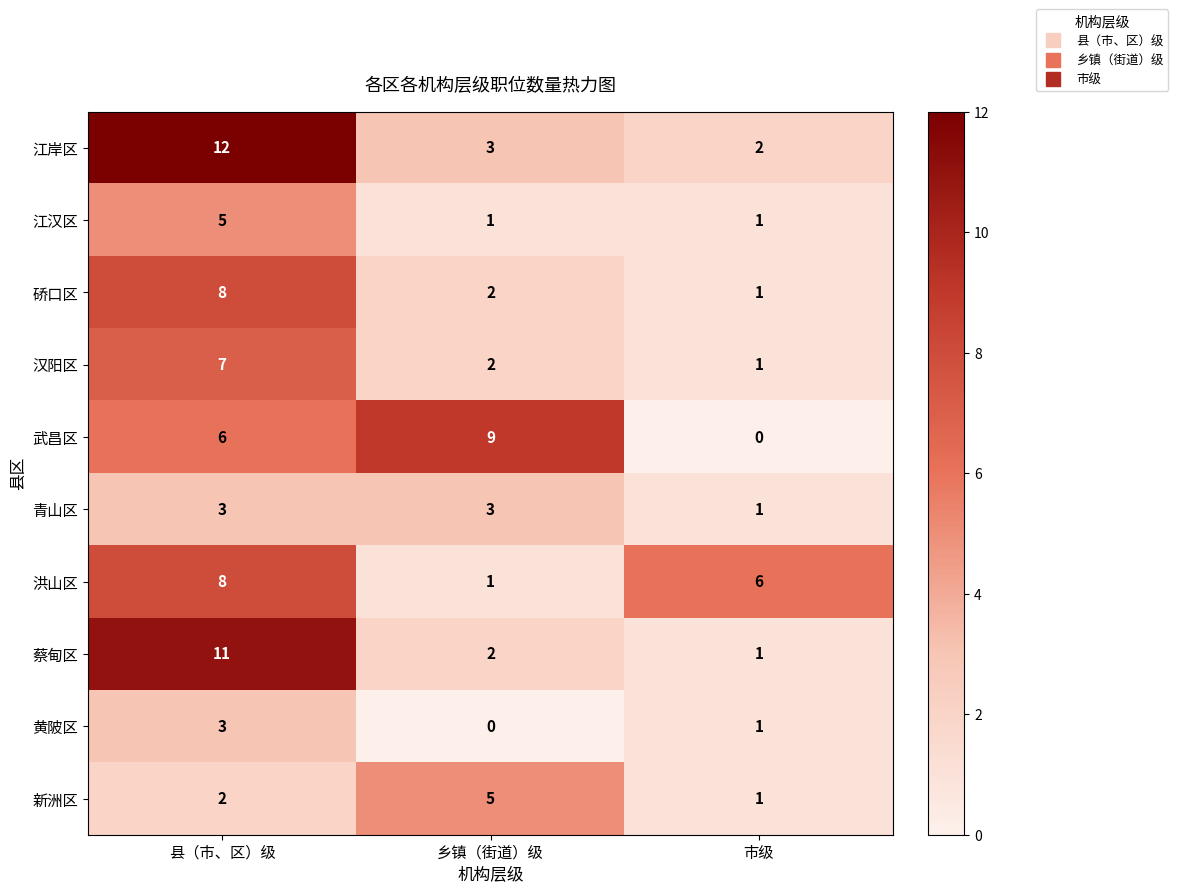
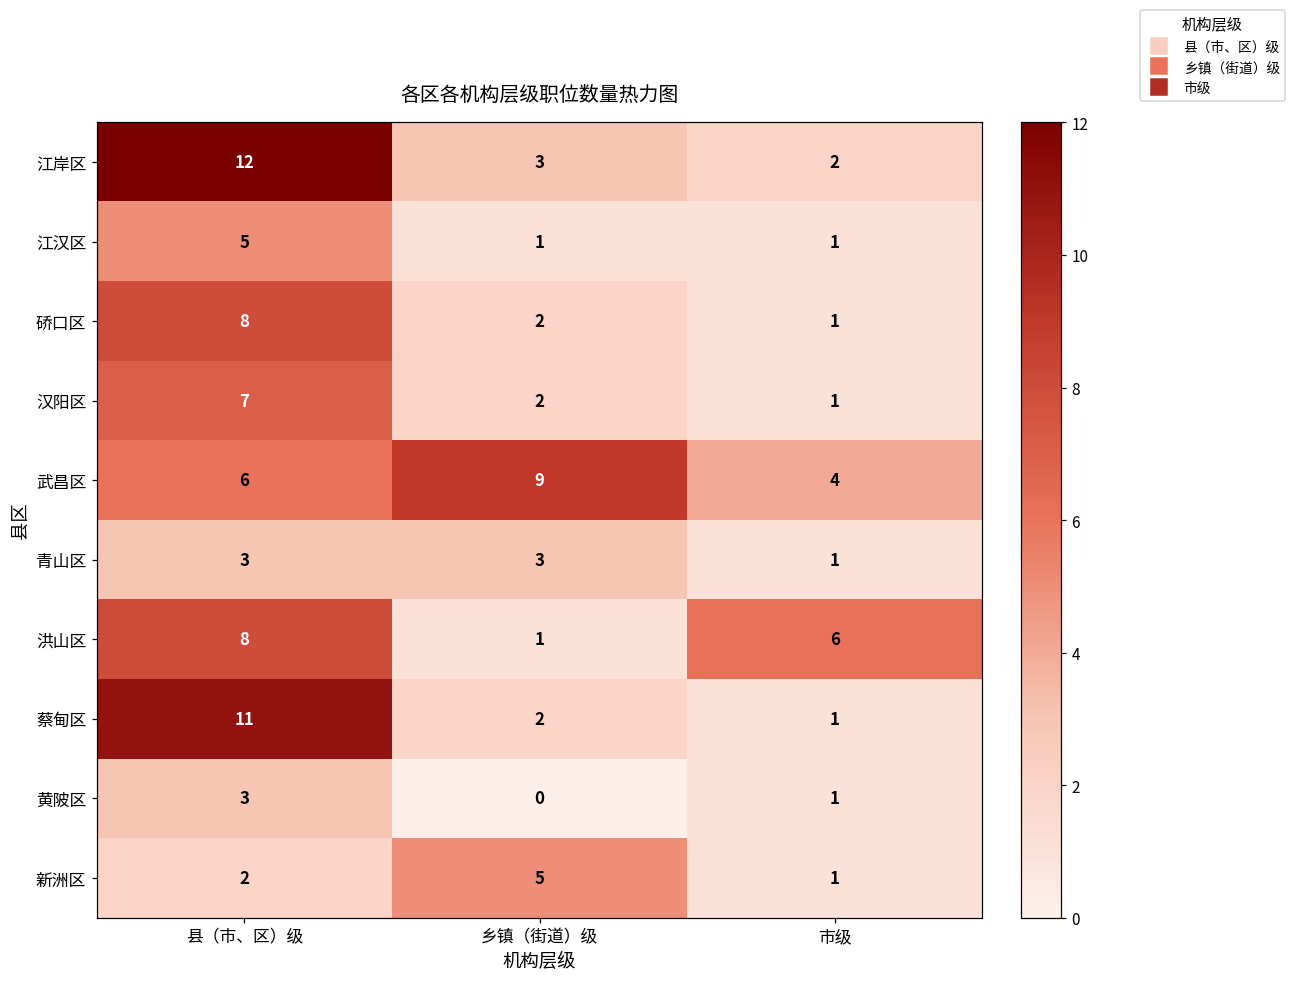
  {
    "江岸区": {
      "县（市、区）级": 12,
      "乡镇（街道）级": 3,
      "市级": 2
    },
    "江汉区": {
      "县（市、区）级": 5,
      "乡镇（街道）级": 1,
      "市级": 1
    },
    "硚口区": {
      "县（市、区）级": 8,
      "乡镇（街道）级": 2,
      "市级": 1
    },
    "汉阳区": {
      "县（市、区）级": 7,
      "乡镇（街道）级": 2,
      "市级": 1
    },
    "武昌区": {
      "县（市、区）级": 6,
      "乡镇（街道）级": 9,
-     "市级": 0
+     "市级": 4
    },
    "青山区": {
      "县（市、区）级": 3,
      "乡镇（街道）级": 3,
      "市级": 1
    },
    "洪山区": {
      "县（市、区）级": 8,
      "乡镇（街道）级": 1,
      "市级": 6
    },
    "蔡甸区": {
      "县（市、区）级": 11,
      "乡镇（街道）级": 2,
      "市级": 1
    },
    "黄陂区": {
      "县（市、区）级": 3,
      "乡镇（街道）级": 0,
      "市级": 1
    },
    "新洲区": {
      "县（市、区）级": 2,
      "乡镇（街道）级": 5,
      "市级": 1
    }
  }
